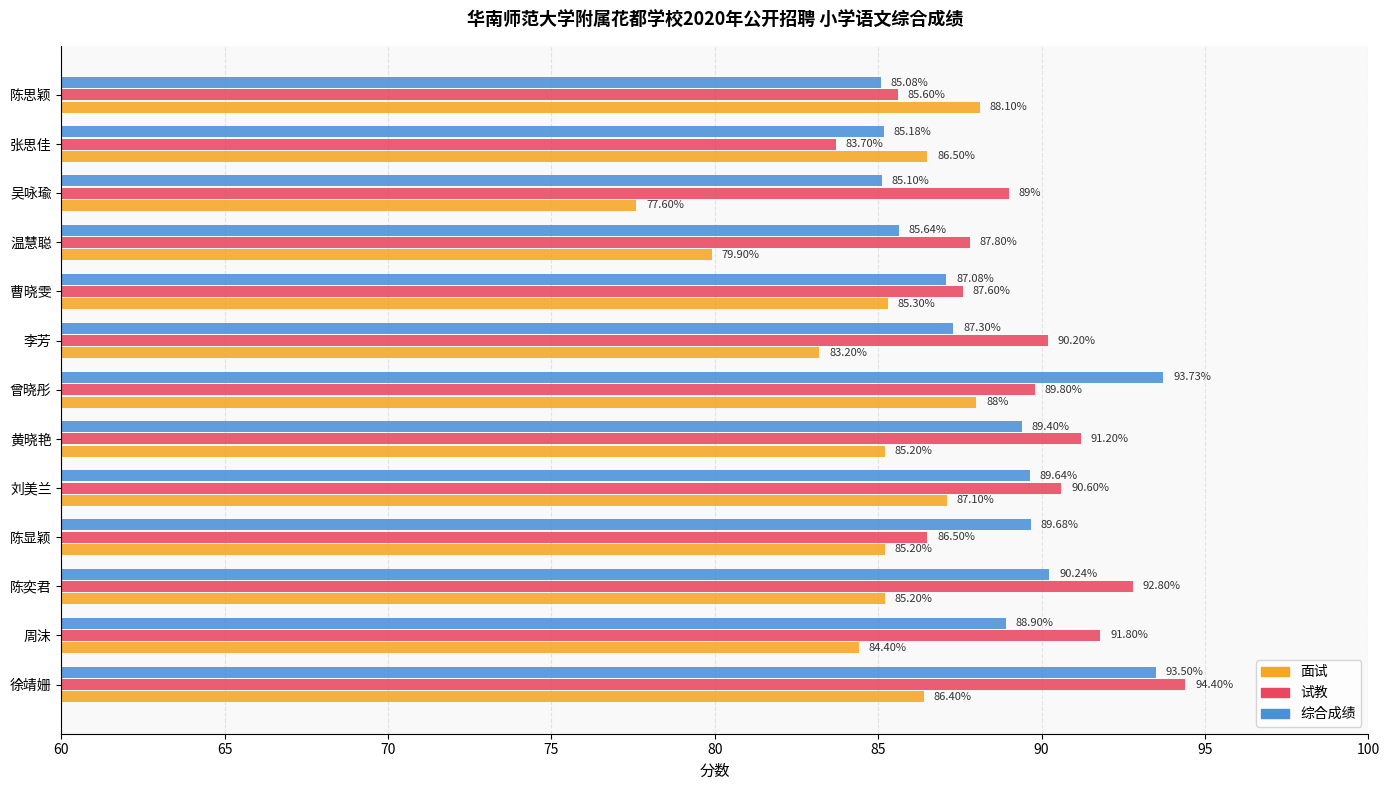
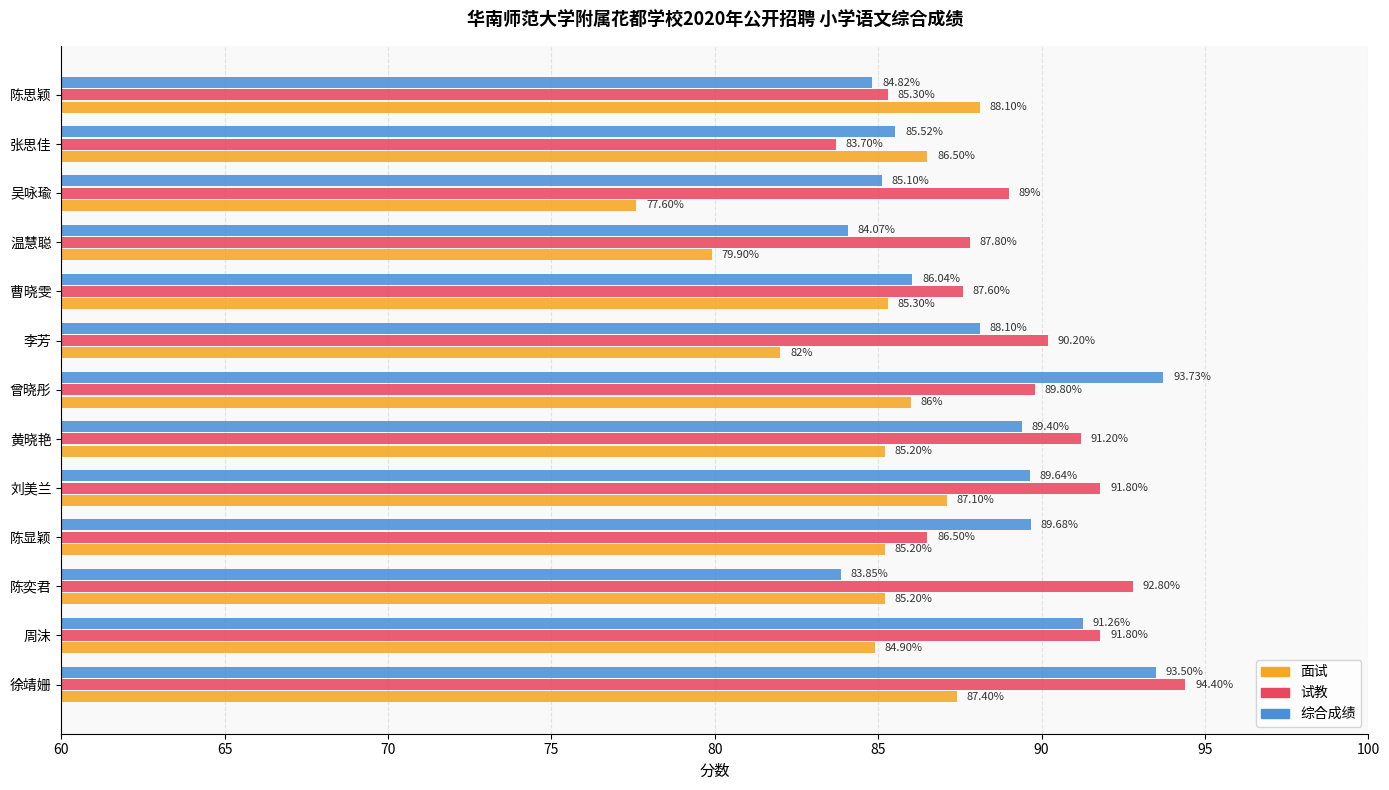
  {
    "面试": {
      "陈思颖": "88.10%",
      "张思佳": "86.50%",
      "吴咏瑜": "77.60%",
      "温慧聪": "79.90%",
      "曹晓雯": "85.30%",
-     "李芳": "83.20%",
-     "曾晓彤": "88%",
+     "李芳": "82%",
+     "曾晓彤": "86%",
      "黄晓艳": "85.20%",
      "刘美兰": "87.10%",
      "陈显颖": "85.20%",
      "陈奕君": "85.20%",
-     "周沫": "84.40%",
-     "徐靖姗": "86.40%"
+     "周沫": "84.90%",
+     "徐靖姗": "87.40%"
    },
    "试教": {
-     "陈思颖": "85.60%",
+     "陈思颖": "85.30%",
      "张思佳": "83.70%",
      "吴咏瑜": "89%",
      "温慧聪": "87.80%",
      "曹晓雯": "87.60%",
      "李芳": "90.20%",
      "曾晓彤": "89.80%",
      "黄晓艳": "91.20%",
-     "刘美兰": "90.60%",
+     "刘美兰": "91.80%",
      "陈显颖": "86.50%",
      "陈奕君": "92.80%",
      "周沫": "91.80%",
      "徐靖姗": "94.40%"
    },
    "综合成绩": {
-     "陈思颖": "85.08%",
-     "张思佳": "85.18%",
+     "陈思颖": "84.82%",
+     "张思佳": "85.52%",
      "吴咏瑜": "85.10%",
-     "温慧聪": "85.64%",
-     "曹晓雯": "87.08%",
-     "李芳": "87.30%",
+     "温慧聪": "84.07%",
+     "曹晓雯": "86.04%",
+     "李芳": "88.10%",
      "曾晓彤": "93.73%",
      "黄晓艳": "89.40%",
      "刘美兰": "89.64%",
      "陈显颖": "89.68%",
-     "陈奕君": "90.24%",
-     "周沫": "88.90%",
+     "陈奕君": "83.85%",
+     "周沫": "91.26%",
      "徐靖姗": "93.50%"
    }
  }
